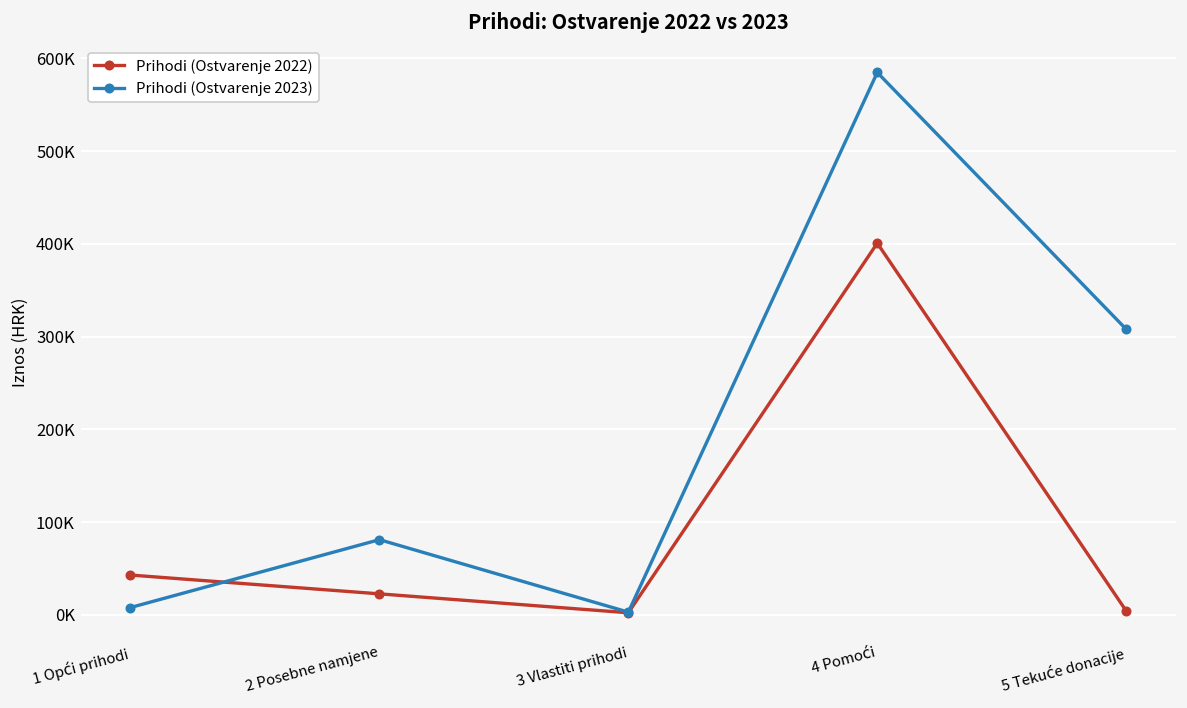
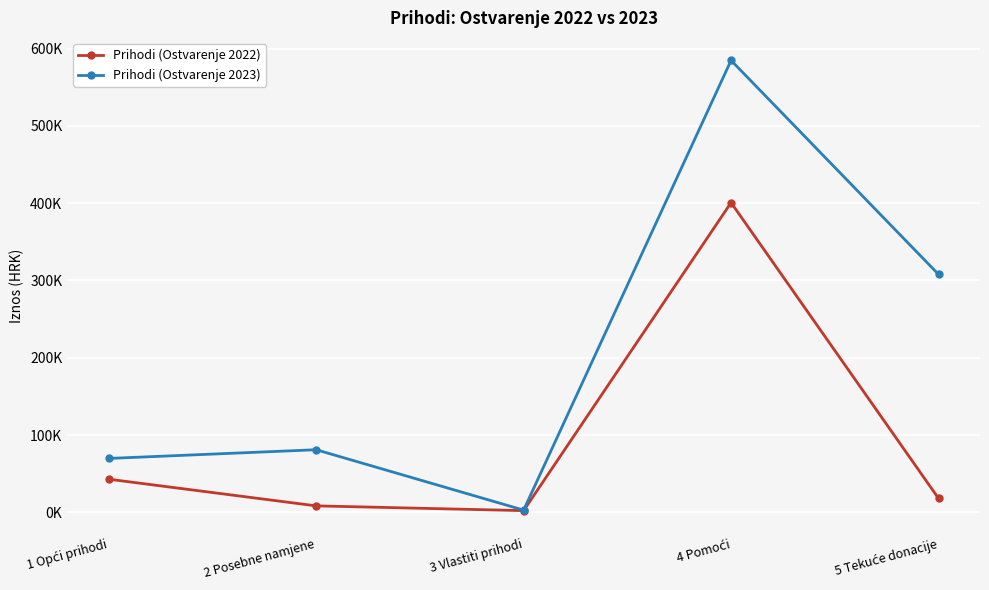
  {
    "Prihodi (Ostvarenje 2022)": {
      "1 Opći prihodi": 40000,
-     "2 Posebne namjene": 20000,
+     "2 Posebne namjene": 10000,
      "4 Pomoći": 400000,
-     "5 Tekuće donacije": 0
+     "5 Tekuće donacije": 20000
    },
    "Prihodi (Ostvarenje 2023)": {
-     "1 Opći prihodi": 10000,
+     "1 Opći prihodi": 70000,
      "2 Posebne namjene": 80000,
      "4 Pomoći": 580000,
      "5 Tekuće donacije": 310000
    }
  }
